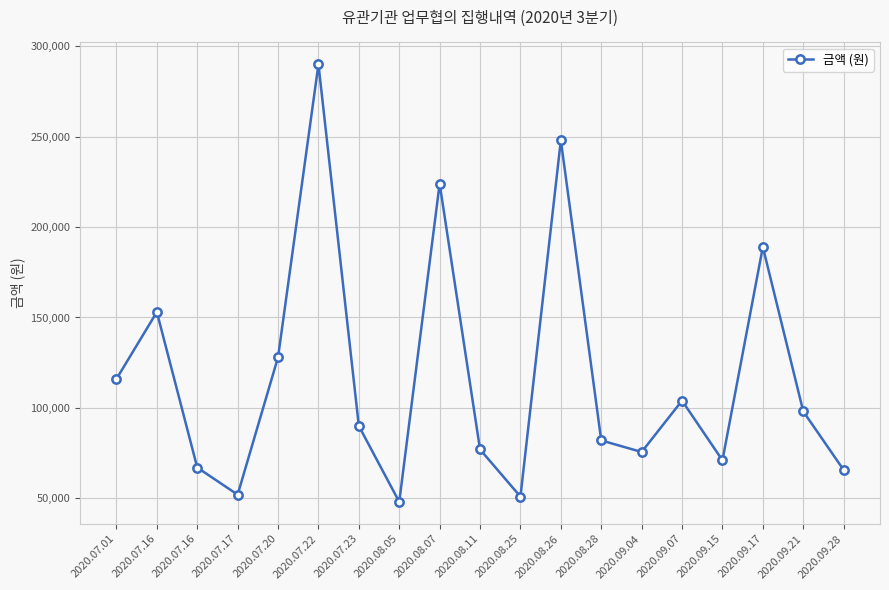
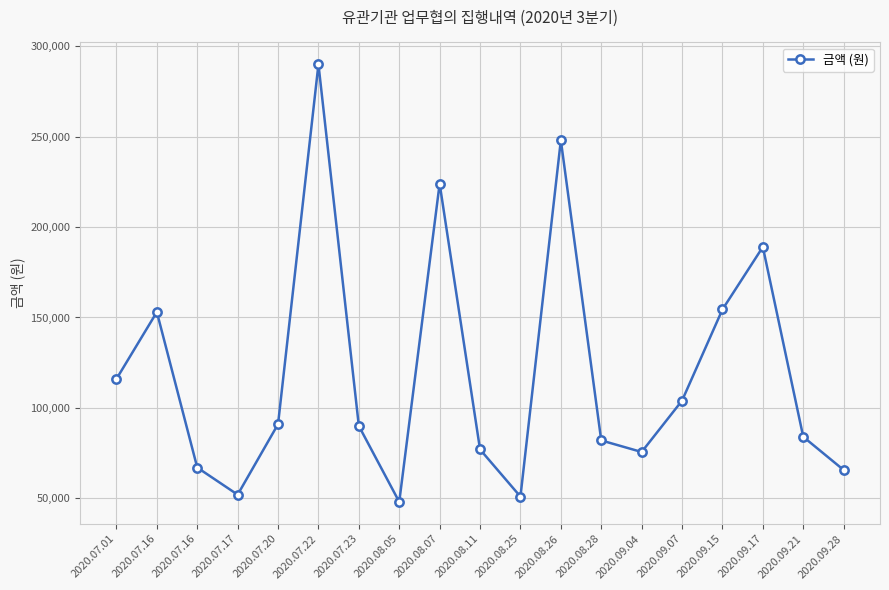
  {
    "2020.07.01": "116,000",
    "2020.07.17": "52,000",
-   "2020.07.20": "128,000",
+   "2020.07.20": "91,000",
    "2020.07.22": "290,000",
    "2020.07.23": "90,000",
    "2020.08.05": "48,000",
    "2020.08.07": "224,000",
    "2020.08.11": "77,000",
    "2020.08.25": "51,000",
    "2020.08.26": "248,000",
    "2020.08.28": "82,000",
    "2020.09.04": "76,000",
    "2020.09.07": "104,000",
-   "2020.09.15": "71,000",
+   "2020.09.15": "154,000",
    "2020.09.17": "189,000",
-   "2020.09.21": "98,000",
+   "2020.09.21": "84,000",
    "2020.09.28": "66,000"
  }
